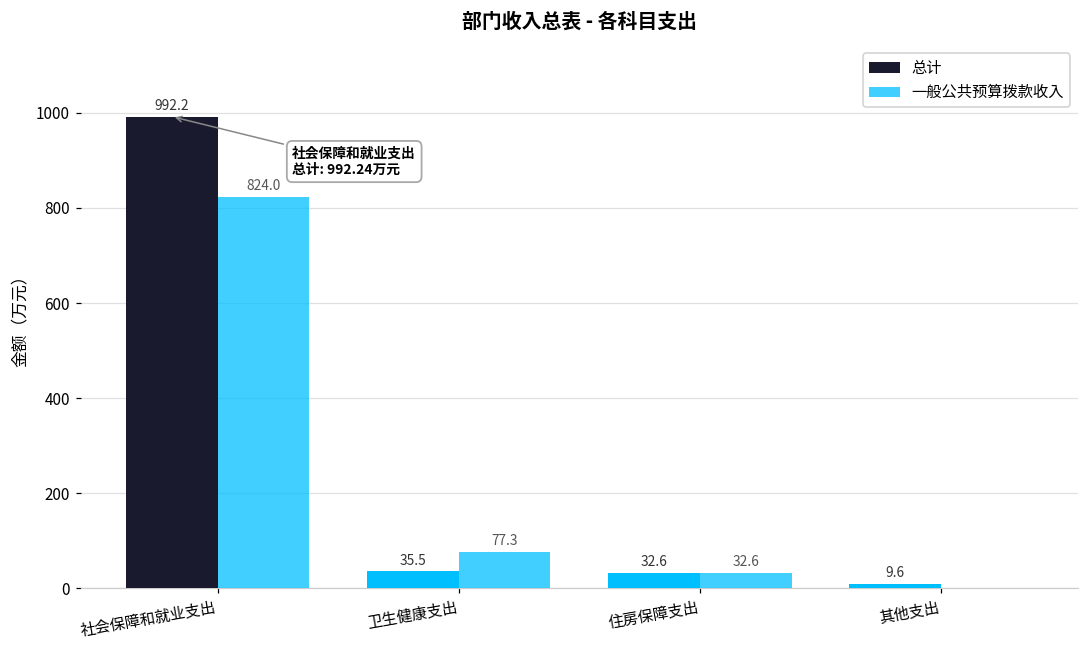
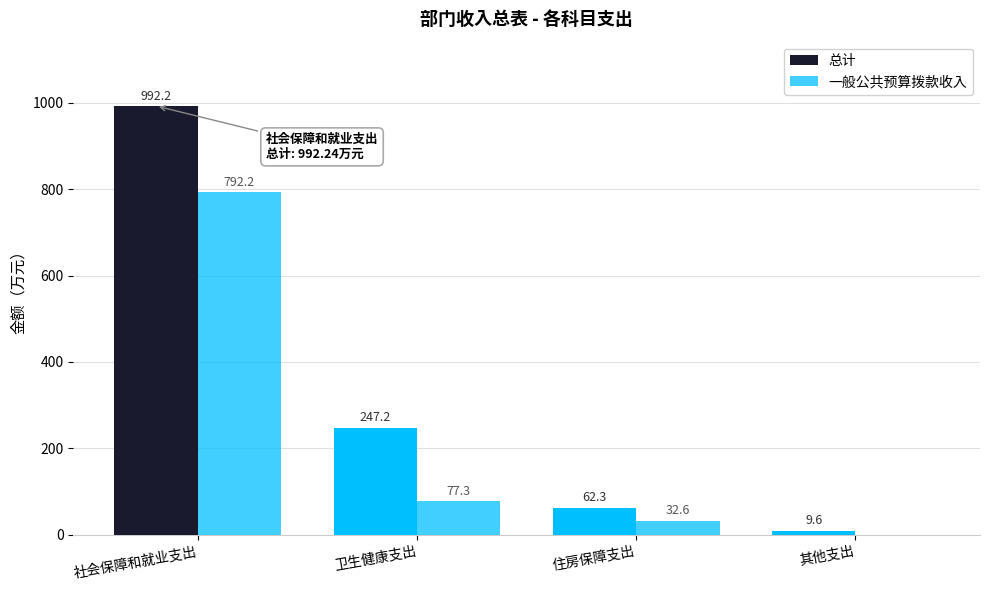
  {
    "总计": {
      "社会保障和就业支出": 992.2,
-     "卫生健康支出": 35.5,
-     "住房保障支出": 32.6,
+     "卫生健康支出": 247.2,
+     "住房保障支出": 62.3,
      "其他支出": 9.6
    },
    "一般公共预算拨款收入": {
-     "社会保障和就业支出": 824.0,
+     "社会保障和就业支出": 792.2,
      "卫生健康支出": 77.3,
      "住房保障支出": 32.6
    }
  }
